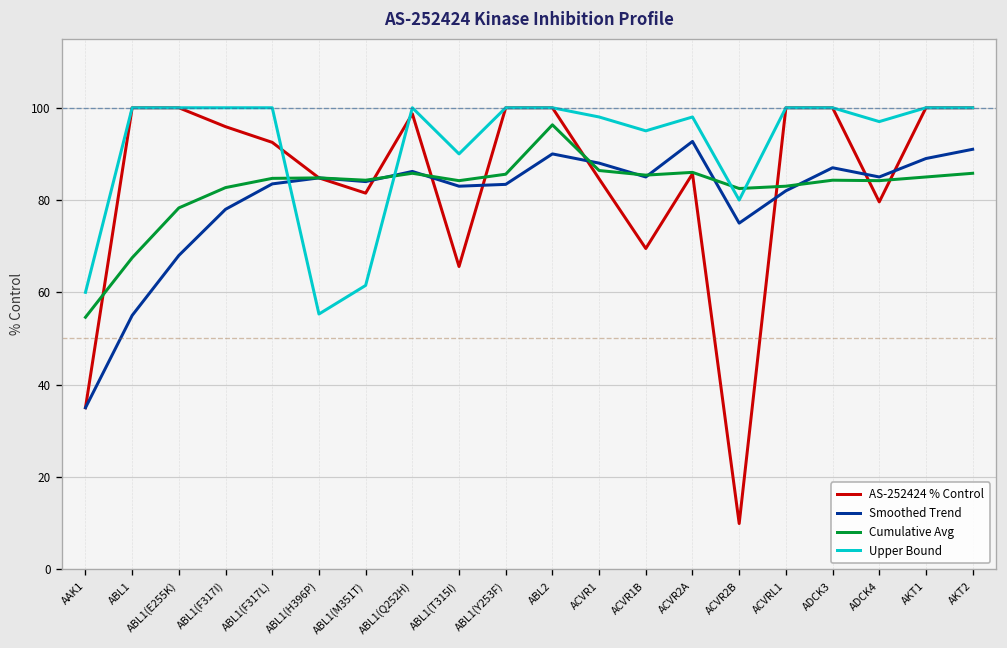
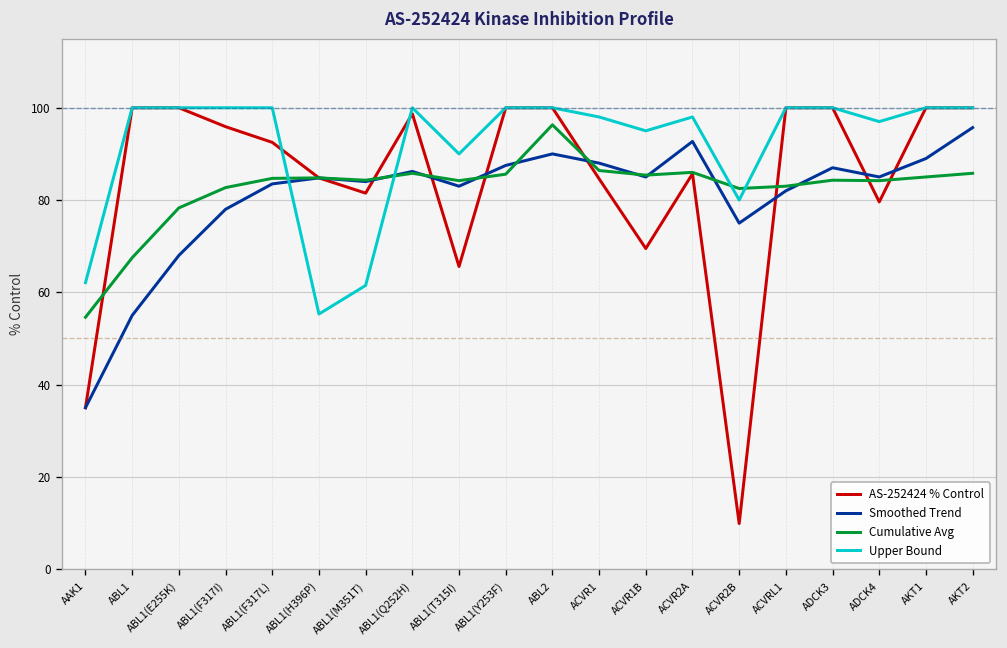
  {
    "AS-252424 % Control": {
      "ABL1(F317I)": 96,
      "ABL1(F317L)": 93,
      "ABL1(M351T)": 82,
      "ABL1(Q252H)": 99,
      "ABL1(T315I)": 66,
      "ACVR1": 85,
      "ACVR1B": 70,
      "ACVR2B": 10,
      "ADCK4": 80
    },
    "Smoothed Trend": {
      "ABL1": 55,
      "ABL1(E255K)": 68,
      "ABL1(F317I)": 78,
      "ABL1(F317L)": 84,
      "ABL1(T315I)": 83,
-     "ABL1(Y253F)": 83,
+     "ABL1(Y253F)": 88,
      "ABL2": 90,
      "ACVR1": 88,
      "ACVR2A": 93,
      "ACVR2B": 75,
      "ACVRL1": 82,
      "ADCK3": 87,
      "ADCK4": 85,
      "AKT1": 89,
-     "AKT2": 91
+     "AKT2": 96
    },
    "Cumulative Avg": {
      "AAK1": 55,
      "ABL1": 68,
      "ABL1(E255K)": 78,
      "ABL1(F317I)": 83,
      "ABL1(F317L)": 85,
      "ABL1(T315I)": 84,
      "ABL1(Y253F)": 86,
      "ABL2": 96,
      "ACVR1": 86,
      "ACVR2B": 83,
      "ACVRL1": 83,
      "ADCK3": 84,
      "ADCK4": 84,
      "AKT1": 85,
      "AKT2": 86
    },
    "Upper Bound": {
-     "AAK1": 60,
+     "AAK1": 62,
      "ABL1(F317I)": 100,
      "ABL1(F317L)": 100,
      "ABL1(H396P)": 55,
      "ABL1(M351T)": 62,
      "ABL1(Q252H)": 100,
      "ABL1(T315I)": 90,
      "ACVR1": 98,
      "ACVR1B": 95,
      "ACVR2A": 98,
      "ACVR2B": 80,
      "ADCK4": 97
    }
  }
